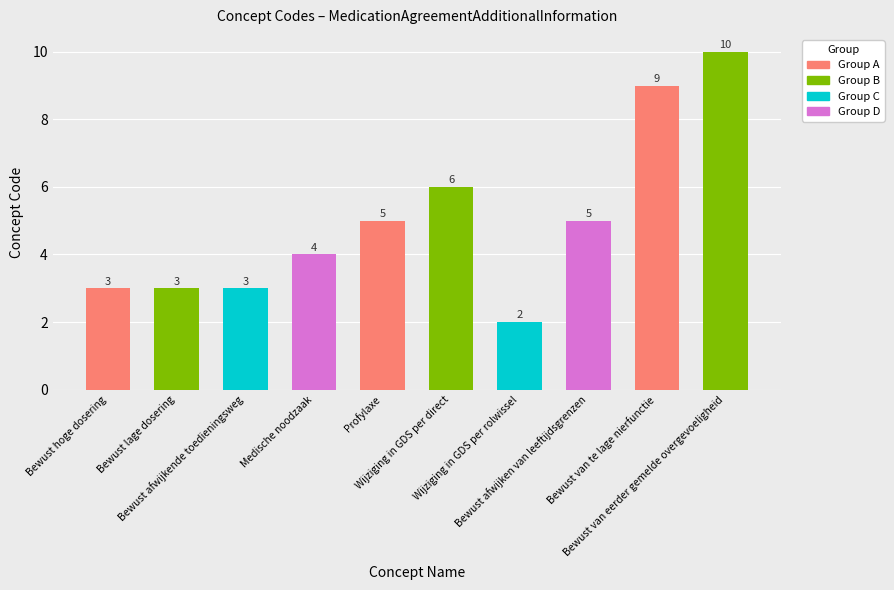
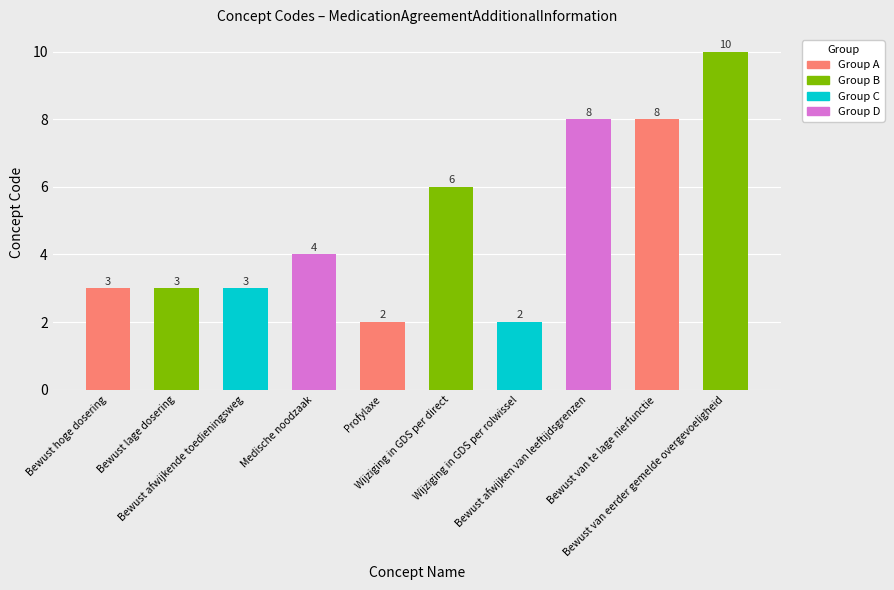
  {
    "Bewust hoge dosering": 3,
    "Bewust lage dosering": 3,
    "Bewust afwijkende toedieningsweg": 3,
    "Medische noodzaak": 4,
-   "Profylaxe": 5,
+   "Profylaxe": 2,
    "Wijziging in GDS per direct": 6,
    "Wijziging in GDS per rolwissel": 2,
-   "Bewust afwijken van leeftijdsgrenzen": 5,
-   "Bewust van te lage nierfunctie": 9,
+   "Bewust afwijken van leeftijdsgrenzen": 8,
+   "Bewust van te lage nierfunctie": 8,
    "Bewust van eerder gemelde overgevoeligheid": 10
  }
